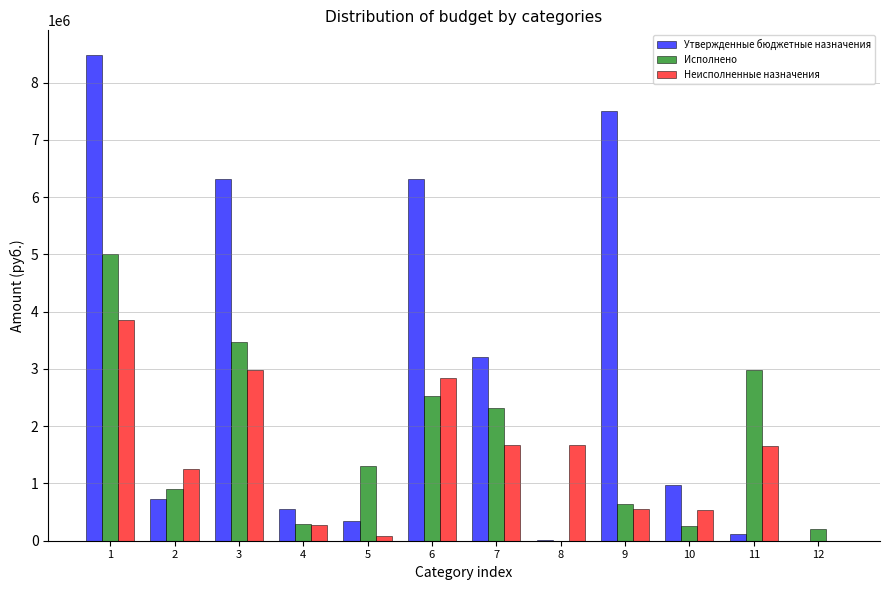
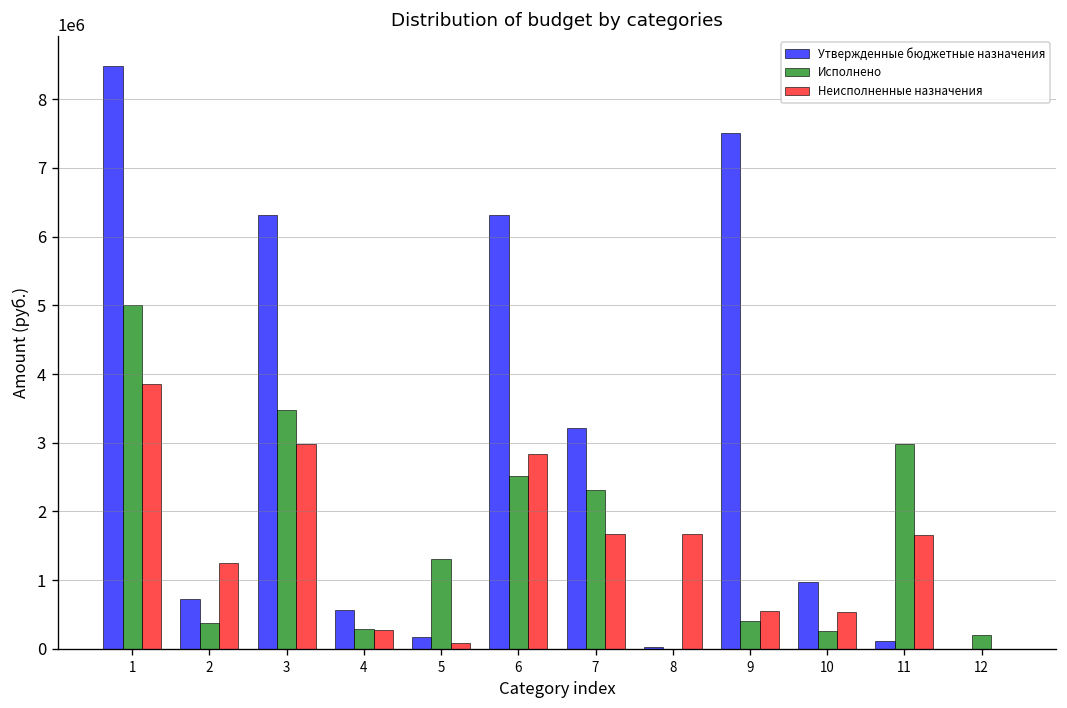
  {
    "Утвержденные бюджетные назначения": {
      "1": 8500000,
      "2": 700000,
      "3": 6300000,
      "4": 600000,
-     "5": 400000,
+     "5": 200000,
      "6": 6300000,
      "7": 3200000,
      "9": 7500000,
      "10": 1000000,
      "11": 100000
    },
    "Исполнено": {
      "1": 5000000,
-     "2": 900000,
+     "2": 400000,
      "3": 3500000,
      "4": 300000,
      "5": 1300000,
      "6": 2500000,
      "7": 2300000,
      "8": 0,
-     "9": 700000,
+     "9": 400000,
      "10": 300000,
      "11": 3000000,
      "12": 200000
    },
    "Неисполненные назначения": {
      "1": 3900000,
      "2": 1200000,
      "3": 3000000,
      "4": 300000,
      "5": 100000,
      "6": 2800000,
      "7": 1700000,
      "8": 1700000,
      "9": 600000,
      "10": 500000,
      "11": 1700000,
      "12": 0
    }
  }
